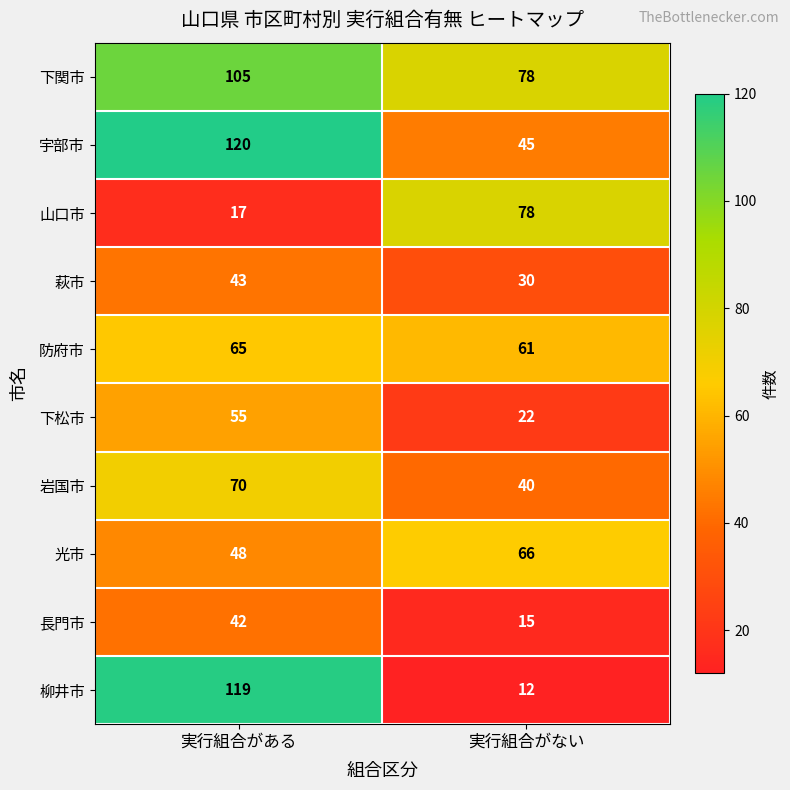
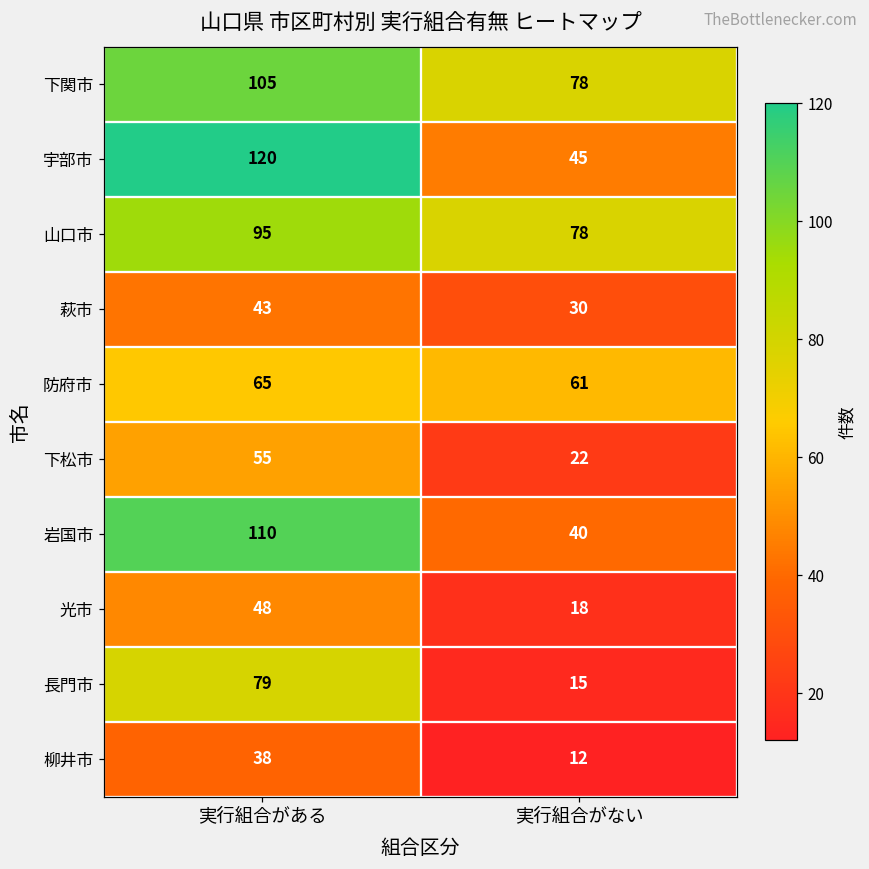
  {
    "下関市": {
      "実行組合がある": 105,
      "実行組合がない": 78
    },
    "宇部市": {
      "実行組合がある": 120,
      "実行組合がない": 45
    },
    "山口市": {
-     "実行組合がある": 17,
+     "実行組合がある": 95,
      "実行組合がない": 78
    },
    "萩市": {
      "実行組合がある": 43,
      "実行組合がない": 30
    },
    "防府市": {
      "実行組合がある": 65,
      "実行組合がない": 61
    },
    "下松市": {
      "実行組合がある": 55,
      "実行組合がない": 22
    },
    "岩国市": {
-     "実行組合がある": 70,
+     "実行組合がある": 110,
      "実行組合がない": 40
    },
    "光市": {
      "実行組合がある": 48,
-     "実行組合がない": 66
+     "実行組合がない": 18
    },
    "長門市": {
-     "実行組合がある": 42,
+     "実行組合がある": 79,
      "実行組合がない": 15
    },
    "柳井市": {
-     "実行組合がある": 119,
+     "実行組合がある": 38,
      "実行組合がない": 12
    }
  }
